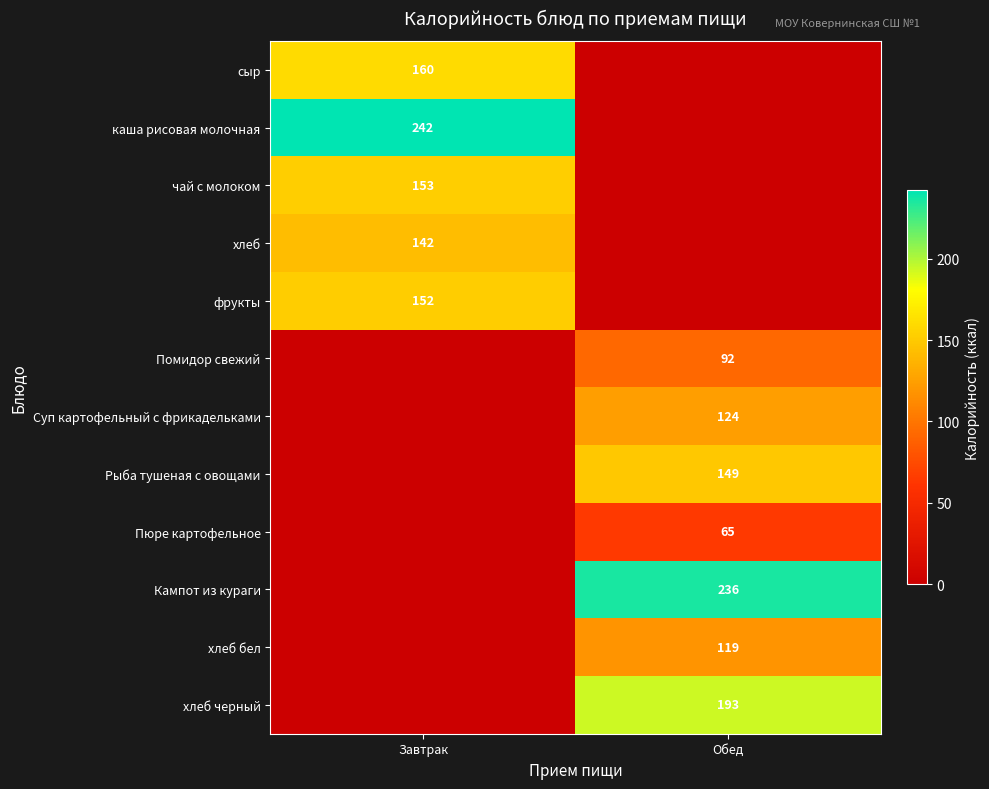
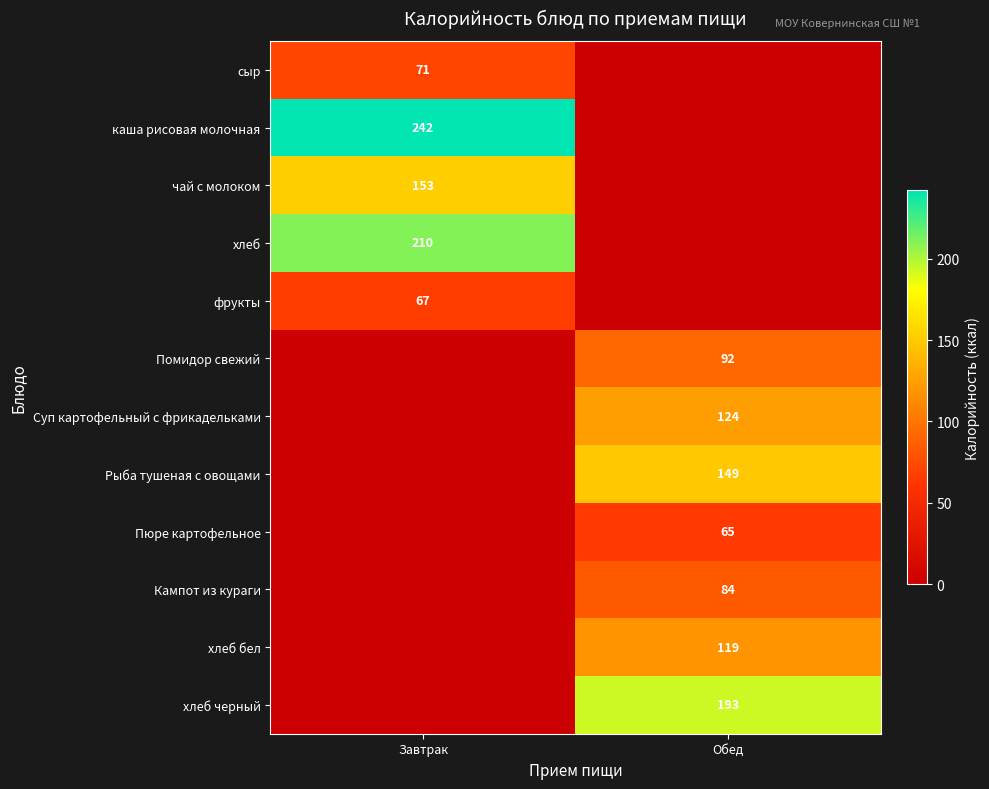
  {
    "сыр": {
-     "Завтрак": 160
+     "Завтрак": 71
    },
    "каша рисовая молочная": {
      "Завтрак": 242
    },
    "чай с молоком": {
      "Завтрак": 153
    },
    "хлеб": {
-     "Завтрак": 142
+     "Завтрак": 210
    },
    "фрукты": {
-     "Завтрак": 152
+     "Завтрак": 67
    },
    "Помидор свежий": {
      "Обед": 92
    },
    "Суп картофельный с фрикадельками": {
      "Обед": 124
    },
    "Рыба тушеная с овощами": {
      "Обед": 149
    },
    "Пюре картофельное": {
      "Обед": 65
    },
    "Кампот из кураги": {
-     "Обед": 236
+     "Обед": 84
    },
    "хлеб бел": {
      "Обед": 119
    },
    "хлеб черный": {
      "Обед": 193
    }
  }
